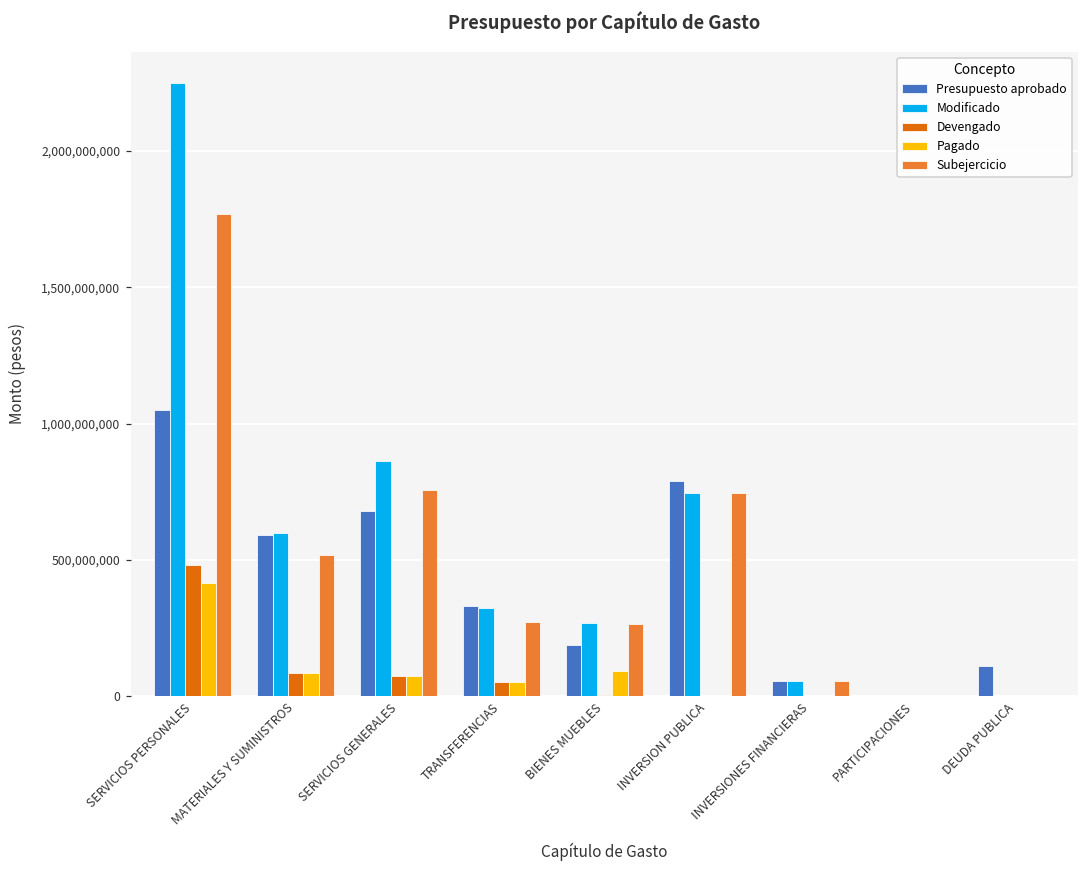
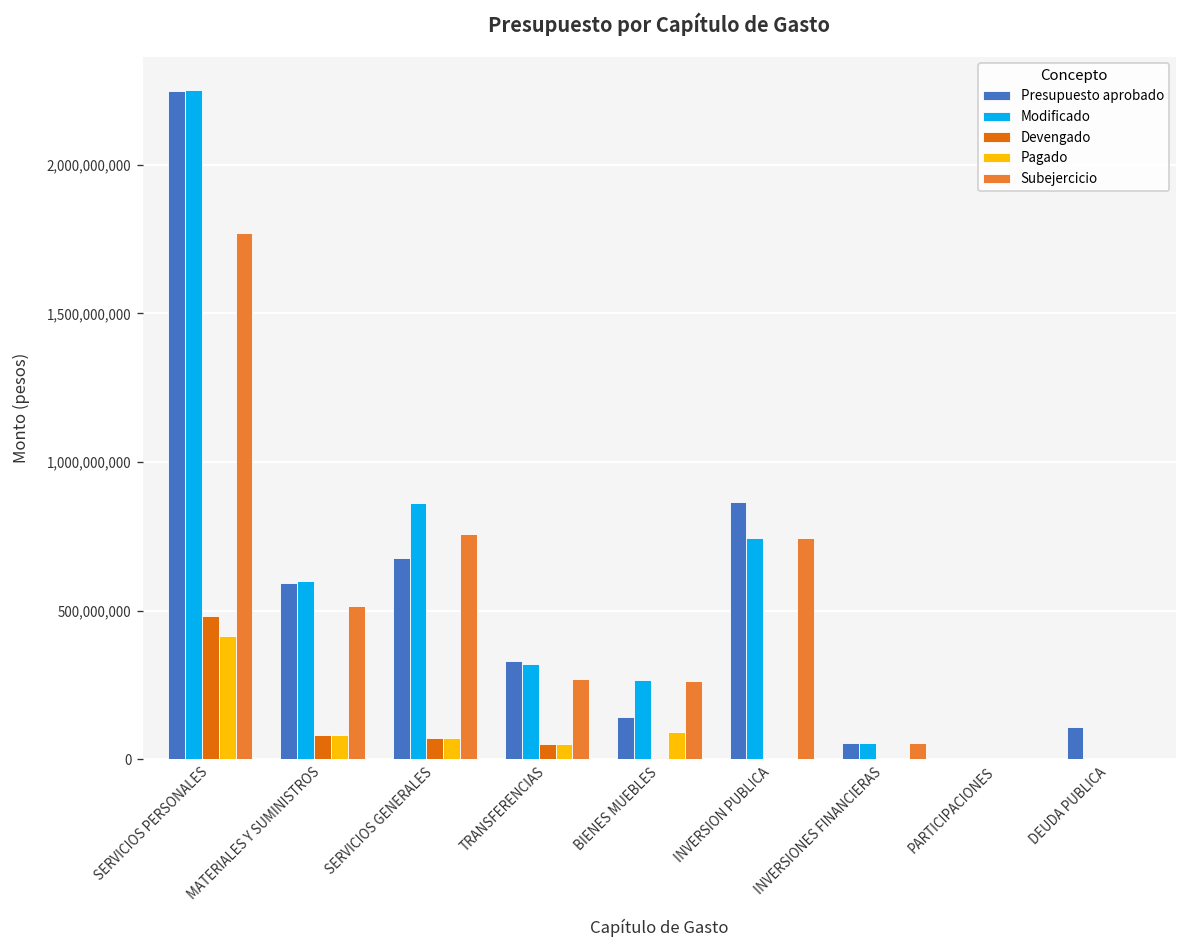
  {
    "Presupuesto aprobado": {
-     "SERVICIOS PERSONALES": "1,050,000,000",
+     "SERVICIOS PERSONALES": "2,250,000,000",
      "MATERIALES Y SUMINISTROS": "590,000,000",
      "SERVICIOS GENERALES": "680,000,000",
      "TRANSFERENCIAS": "330,000,000",
-     "BIENES MUEBLES": "190,000,000",
-     "INVERSION PUBLICA": "790,000,000",
+     "BIENES MUEBLES": "140,000,000",
+     "INVERSION PUBLICA": "860,000,000",
      "INVERSIONES FINANCIERAS": "60,000,000",
      "PARTICIPACIONES": "0",
      "DEUDA PUBLICA": "110,000,000"
    },
    "Modificado": {
      "SERVICIOS PERSONALES": "2,250,000,000",
      "MATERIALES Y SUMINISTROS": "600,000,000",
      "SERVICIOS GENERALES": "860,000,000",
      "TRANSFERENCIAS": "320,000,000",
      "BIENES MUEBLES": "270,000,000",
      "INVERSION PUBLICA": "750,000,000",
      "INVERSIONES FINANCIERAS": "50,000,000",
      "PARTICIPACIONES": "0",
      "DEUDA PUBLICA": "0"
    },
    "Pagado": {
      "SERVICIOS PERSONALES": "420,000,000",
      "MATERIALES Y SUMINISTROS": "80,000,000",
      "SERVICIOS GENERALES": "70,000,000",
      "TRANSFERENCIAS": "50,000,000",
      "BIENES MUEBLES": "90,000,000",
      "INVERSIONES FINANCIERAS": "0",
      "PARTICIPACIONES": "0",
      "DEUDA PUBLICA": "0"
    }
  }
